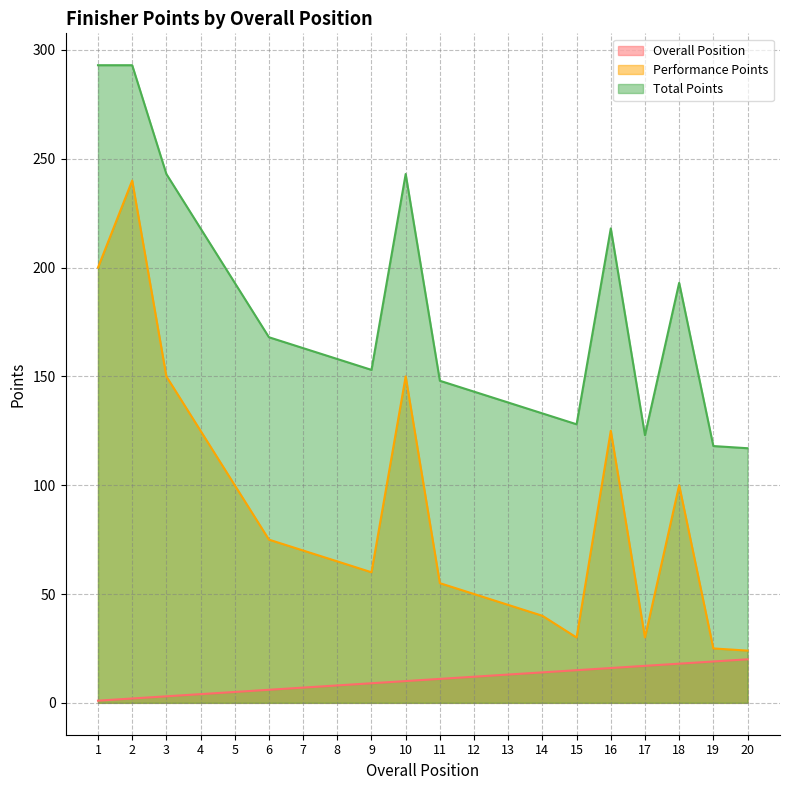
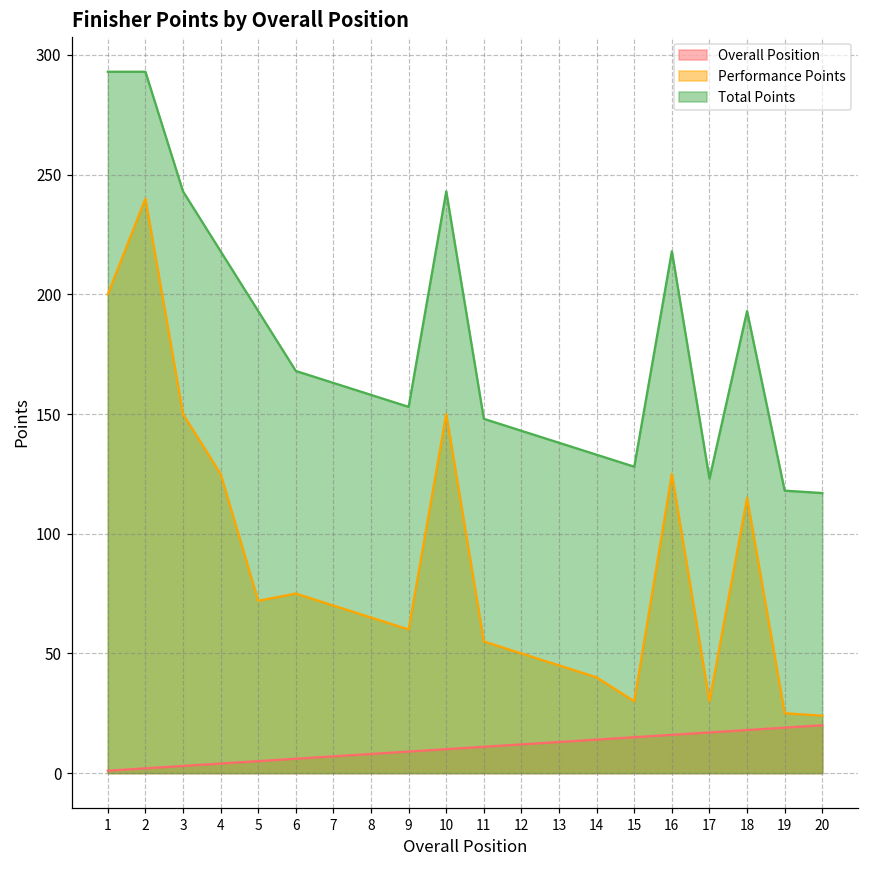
  {
    "Overall Position": {
      "1": 1,
      "2": 2,
      "3": 3,
      "4": 4,
      "5": 5,
      "6": 6,
      "7": 7,
      "8": 8,
      "9": 9,
      "10": 10,
      "11": 11,
      "12": 12,
      "13": 13,
      "14": 14,
      "15": 15,
      "16": 16,
      "17": 17,
      "18": 18,
      "19": 19,
      "20": 20
    },
    "Performance Points": {
      "1": 200,
      "2": 240,
      "3": 150,
      "4": 125,
-     "5": 100,
+     "5": 72,
      "6": 75,
      "7": 70,
      "8": 65,
      "9": 60,
      "10": 150,
      "11": 55,
      "12": 50,
      "13": 45,
      "14": 40,
      "15": 30,
      "16": 125,
      "17": 30,
-     "18": 100,
+     "18": 115,
      "19": 25,
      "20": 24
    },
    "Total Points": {
      "1": 293,
      "2": 293,
      "3": 243,
      "4": 218,
      "5": 193,
      "6": 168,
      "7": 163,
      "8": 158,
      "9": 153,
      "10": 243,
      "11": 148,
      "12": 143,
      "13": 138,
      "14": 133,
      "15": 128,
      "16": 218,
      "17": 123,
      "18": 193,
      "19": 118,
      "20": 117
    }
  }
